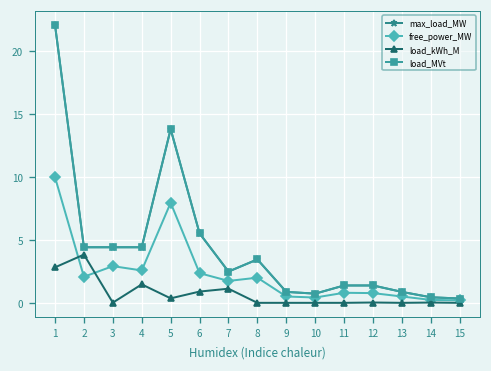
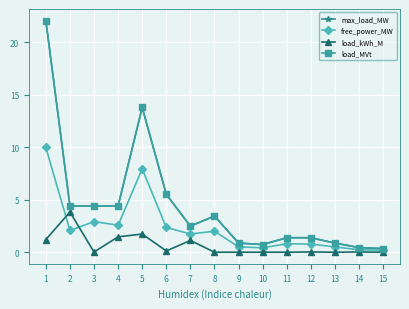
  {
    "load_kWh_M": {
-     "1": 2.8,
+     "1": 1.2,
      "2": 3.8,
      "3": 0.0,
      "4": 1.5,
-     "5": 0.4,
-     "6": 0.9,
+     "5": 1.7,
+     "6": 0.1,
      "7": 1.1,
      "8": 0.0,
      "9": 0.0,
      "10": 0.0,
      "11": 0.0,
      "12": 0.0,
      "13": 0.0
    }
  }
